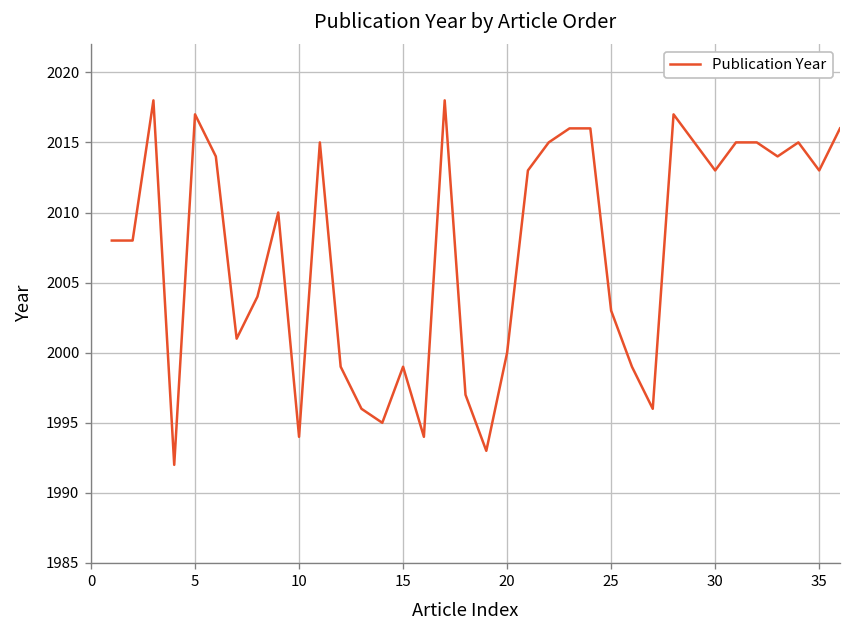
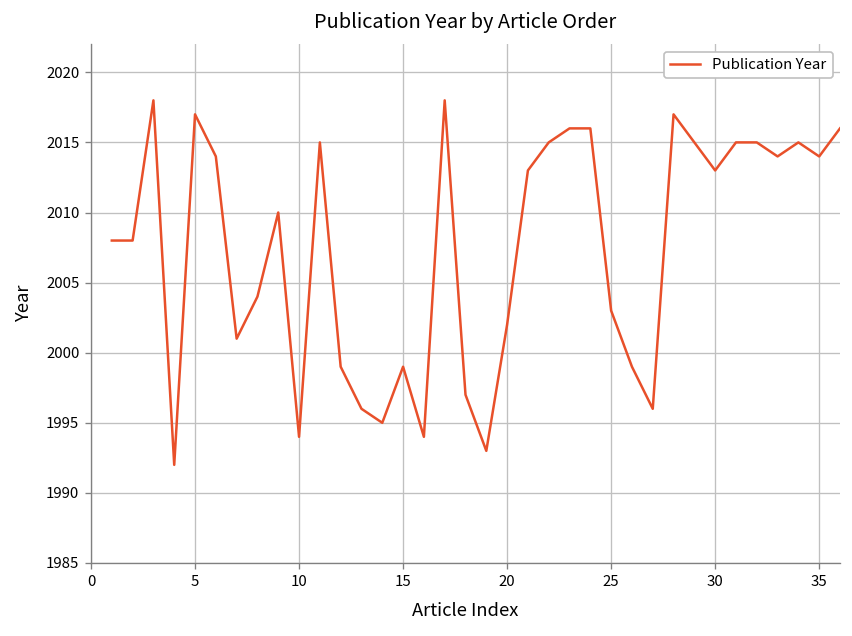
  {
    "5": 2017,
    "10": 1994,
    "15": 1999,
-   "20": 2000,
+   "20": 2002,
    "25": 2003,
    "30": 2013,
-   "35": 2013
+   "35": 2014
  }
